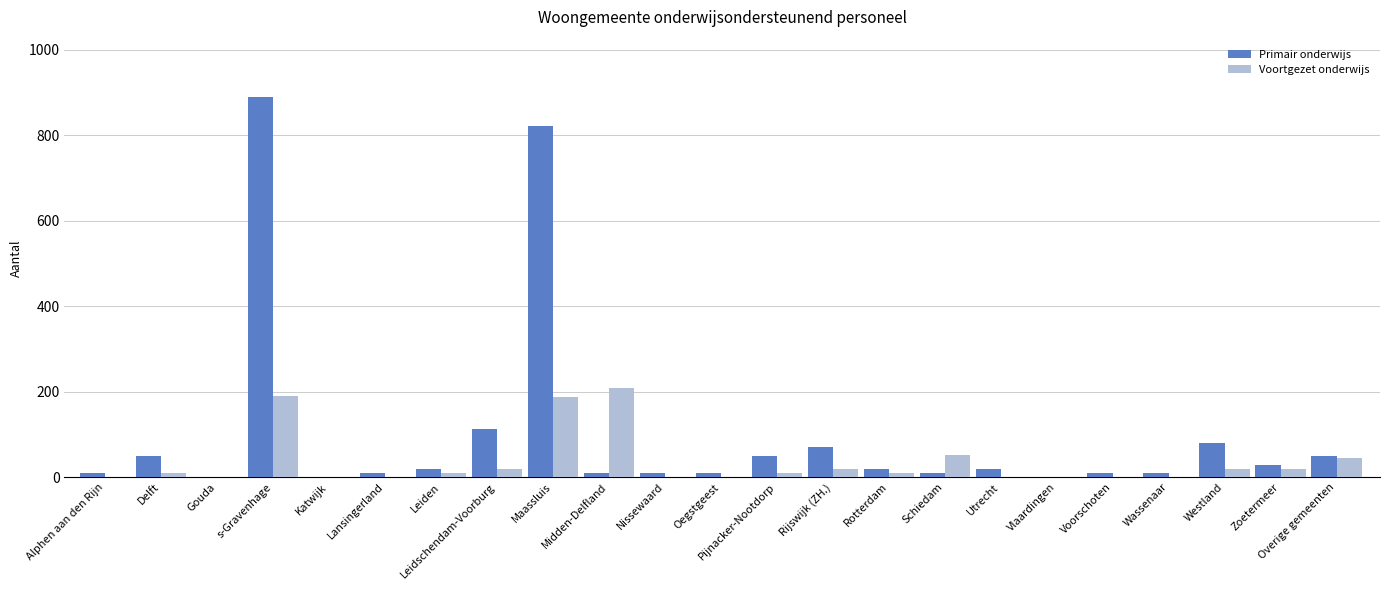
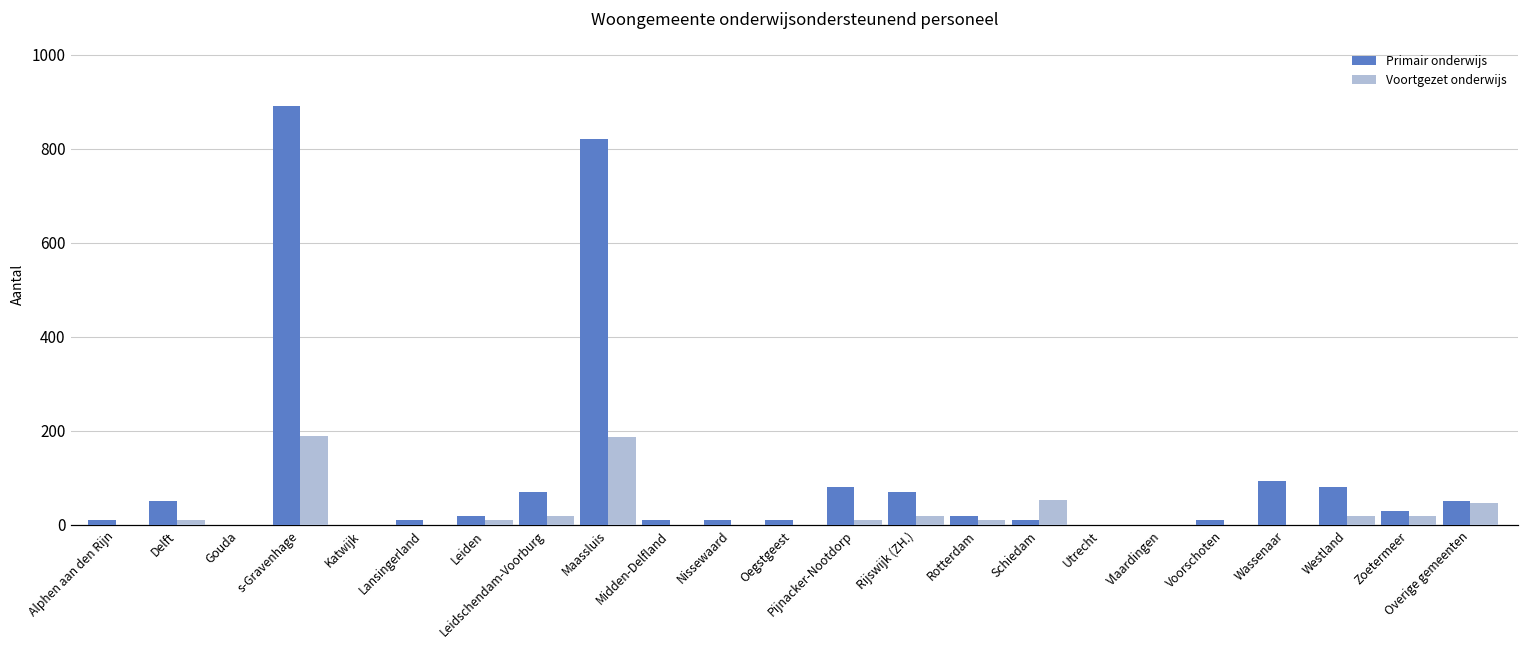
  {
    "Primair onderwijs": {
      "Alphen aan den Rijn": 10,
      "Delft": 50,
      "Gouda": 0,
      "s-Gravenhage": 890,
      "Katwijk": 0,
      "Lansingerland": 10,
      "Leiden": 20,
-     "Leidschendam-Voorburg": 110,
+     "Leidschendam-Voorburg": 70,
      "Maassluis": 820,
      "Midden-Delfland": 10,
      "Nissewaard": 10,
      "Oegstgeest": 10,
-     "Pijnacker-Nootdorp": 50,
+     "Pijnacker-Nootdorp": 80,
      "Rijswijk (ZH.)": 70,
      "Rotterdam": 20,
      "Schiedam": 10,
-     "Utrecht": 20,
+     "Utrecht": 0,
      "Vlaardingen": 0,
      "Voorschoten": 10,
-     "Wassenaar": 10,
+     "Wassenaar": 90,
      "Westland": 80,
      "Zoetermeer": 30,
      "Overige gemeenten": 50
    },
    "Voortgezet onderwijs": {
      "Alphen aan den Rijn": 0,
      "Delft": 10,
      "Gouda": 0,
      "s-Gravenhage": 190,
      "Katwijk": 0,
      "Lansingerland": 0,
      "Leiden": 10,
      "Leidschendam-Voorburg": 20,
      "Maassluis": 190,
-     "Midden-Delfland": 210,
+     "Midden-Delfland": 0,
      "Nissewaard": 0,
      "Oegstgeest": 0,
      "Pijnacker-Nootdorp": 10,
      "Rijswijk (ZH.)": 20,
      "Rotterdam": 10,
      "Schiedam": 50,
      "Utrecht": 0,
      "Vlaardingen": 0,
      "Voorschoten": 0,
      "Wassenaar": 0,
      "Westland": 20,
      "Zoetermeer": 20,
      "Overige gemeenten": 50
    }
  }
